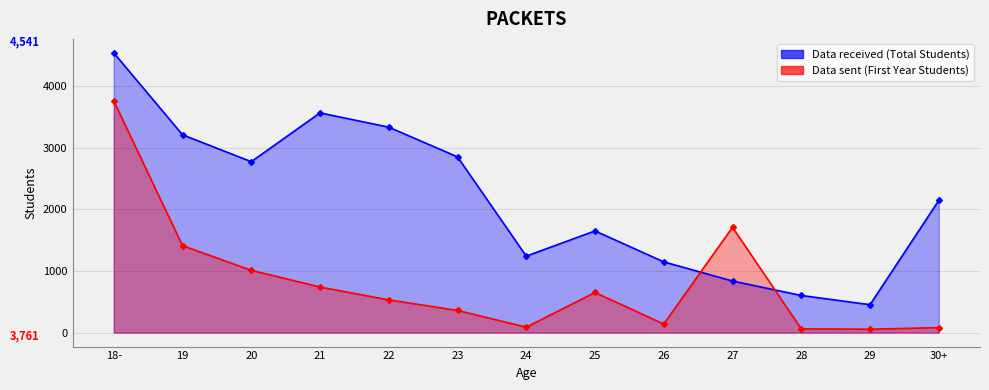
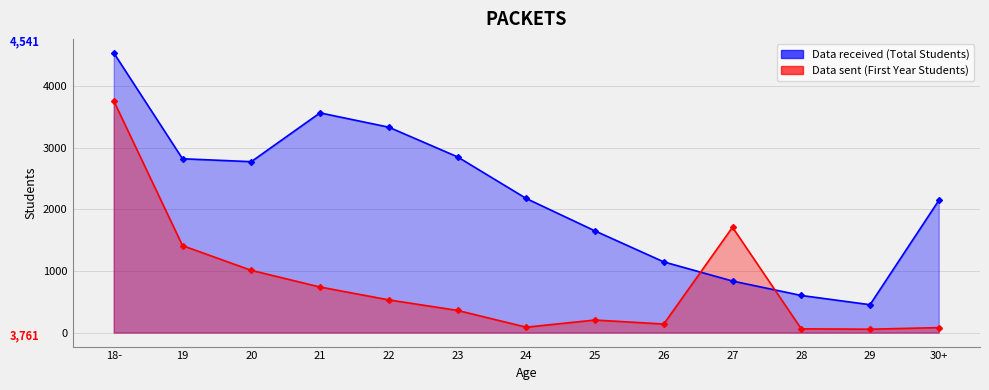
  {
    "Data received (Total Students)": {
      "18-": 4500,
-     "19": 3200,
+     "19": 2800,
      "20": 2800,
      "21": 3600,
      "22": 3300,
      "23": 2900,
-     "24": 1200,
+     "24": 2200,
      "25": 1700,
      "26": 1100,
      "27": 800,
      "28": 600,
      "29": 500,
      "30+": 2100
    },
    "Data sent (First Year Students)": {
      "18-": 3800,
      "19": 1400,
      "20": 1000,
      "21": 700,
      "22": 500,
      "23": 400,
      "24": 100,
-     "25": 700,
+     "25": 200,
      "26": 100,
      "27": 1700,
      "28": 100,
      "29": 100,
      "30+": 100
    }
  }
